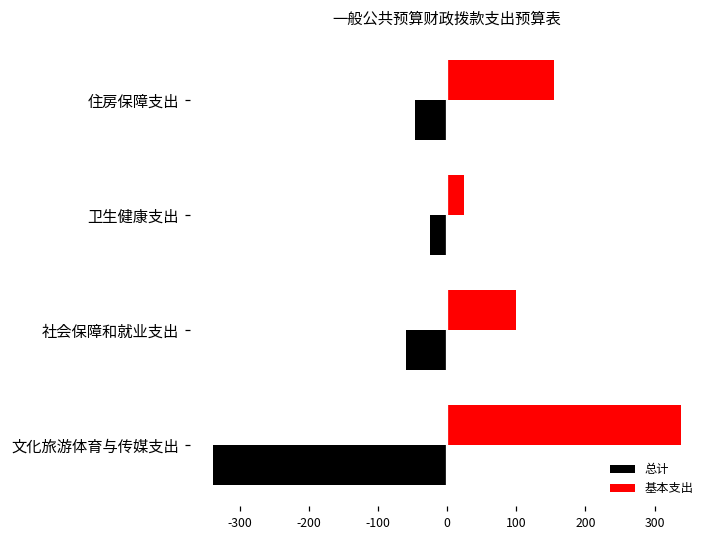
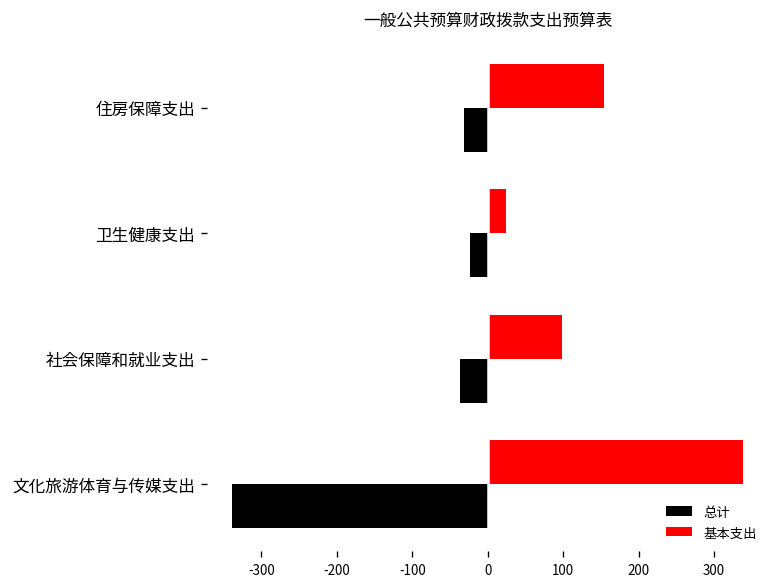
  {
    "总计": {
-     "住房保障支出": -50,
+     "住房保障支出": -30,
      "卫生健康支出": -20,
-     "社会保障和就业支出": -60,
+     "社会保障和就业支出": -40,
      "文化旅游体育与传媒支出": -340
    },
    "基本支出": {
      "住房保障支出": 150,
      "卫生健康支出": 20,
      "社会保障和就业支出": 100,
      "文化旅游体育与传媒支出": 340
    }
  }
